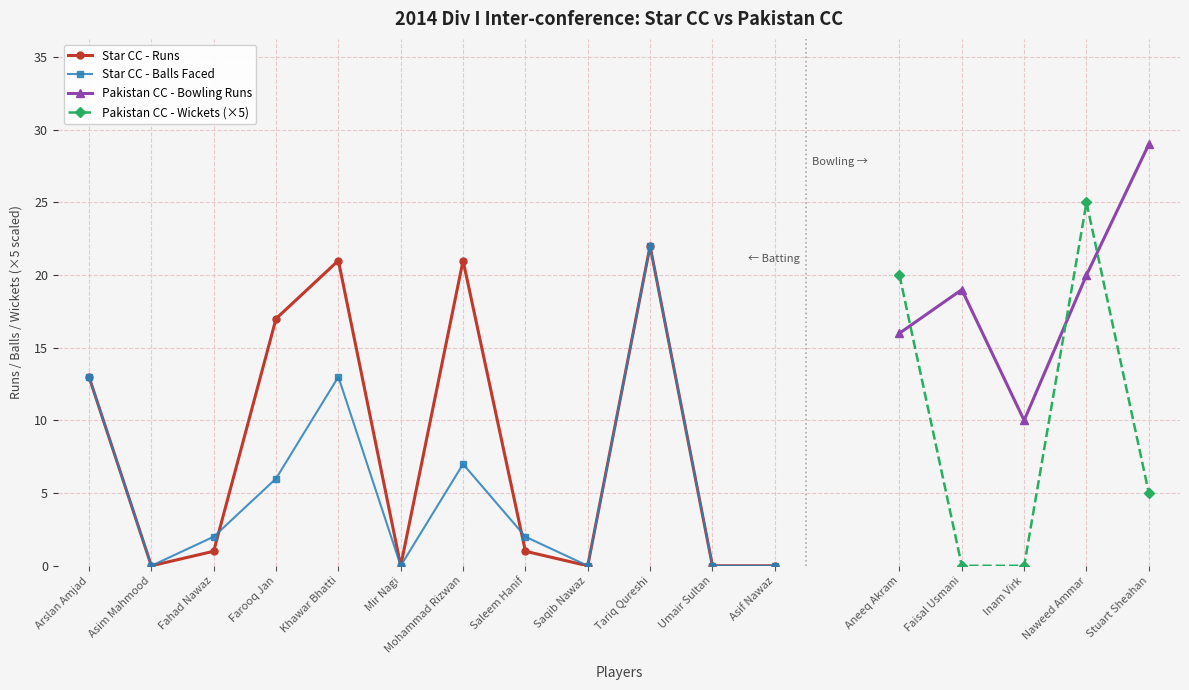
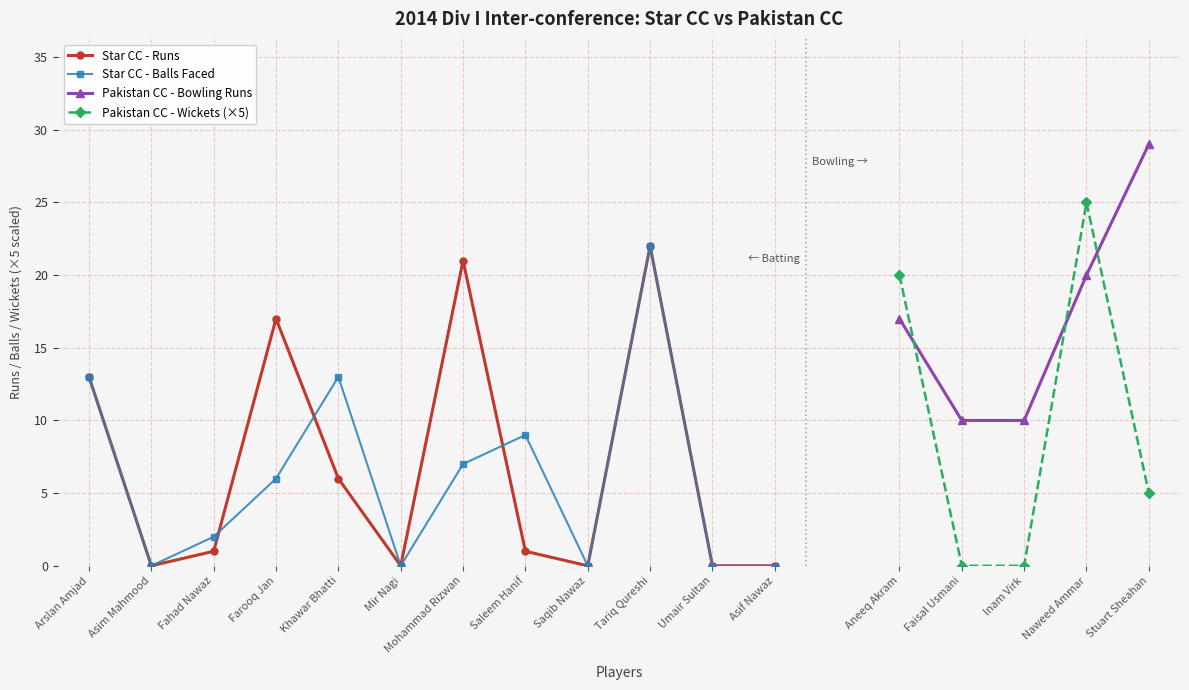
  {
    "Star CC - Runs": {
      "Fahad Nawaz": 1,
      "Farooq Jan": 17,
-     "Khawar Bhatti": 21,
+     "Khawar Bhatti": 6,
      "Mohammad Rizwan": 21,
      "Saleem Hanif": 1
    },
    "Star CC - Balls Faced": {
      "Fahad Nawaz": 2,
      "Farooq Jan": 6,
      "Khawar Bhatti": 13,
      "Mohammad Rizwan": 7,
-     "Saleem Hanif": 2
+     "Saleem Hanif": 9
    },
    "Pakistan CC - Bowling Runs": {
-     "Aneeq Akram": 16,
-     "Faisal Usmani": 19,
+     "Aneeq Akram": 17,
+     "Faisal Usmani": 10,
      "Inam Virk": 10,
      "Naweed Ammar": 20,
      "Stuart Sheahan": 29
    },
    "Pakistan CC - Wickets (×5)": {
      "Aneeq Akram": 20,
      "Faisal Usmani": 0,
      "Inam Virk": 0,
      "Naweed Ammar": 25,
      "Stuart Sheahan": 5
    }
  }
